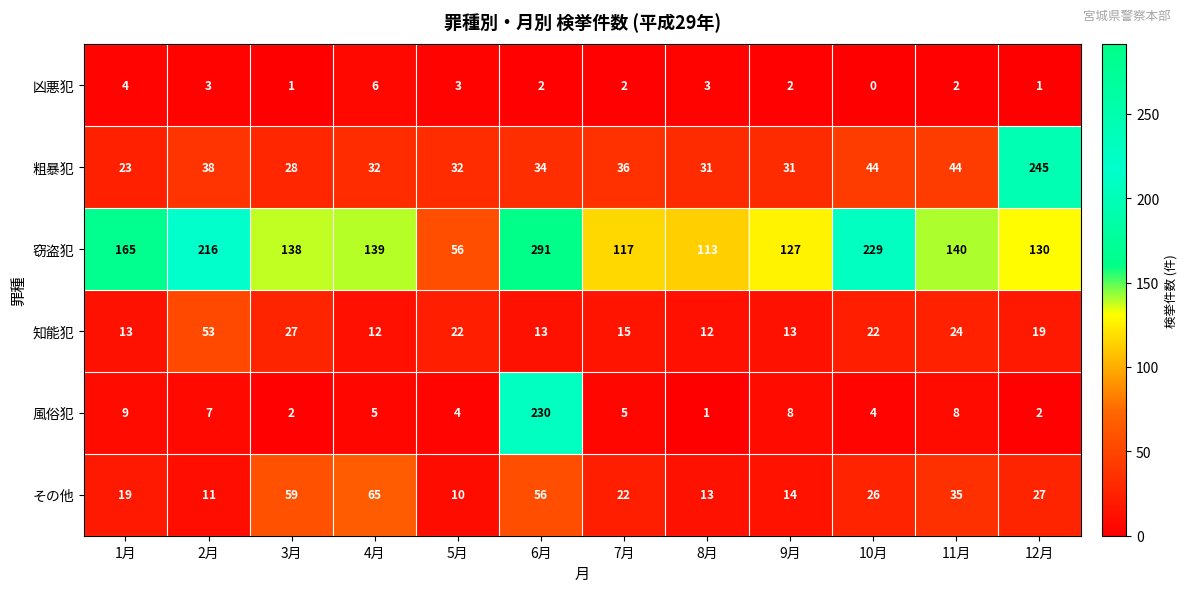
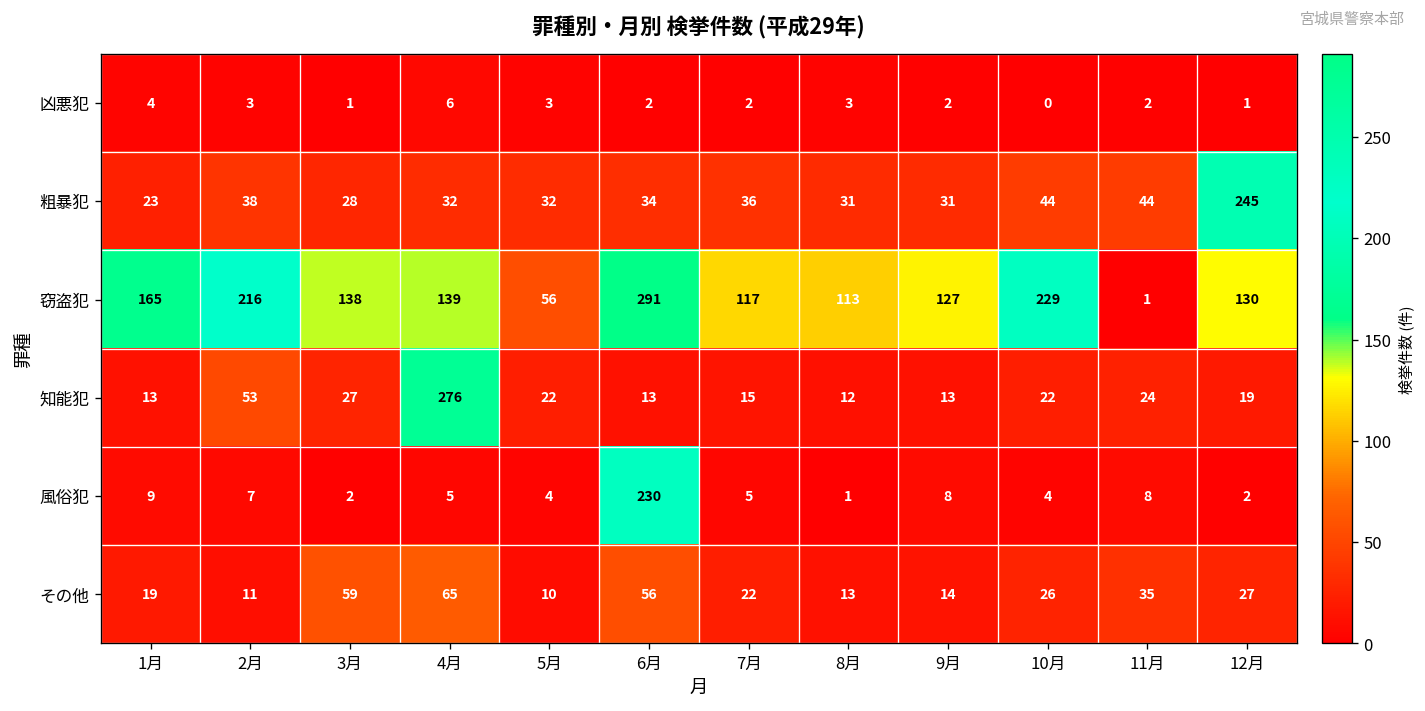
  {
    "凶悪犯": {
      "1月": 4,
      "2月": 3,
      "3月": 1,
      "4月": 6,
      "5月": 3,
      "6月": 2,
      "7月": 2,
      "8月": 3,
      "9月": 2,
      "10月": 0,
      "11月": 2,
      "12月": 1
    },
    "粗暴犯": {
      "1月": 23,
      "2月": 38,
      "3月": 28,
      "4月": 32,
      "5月": 32,
      "6月": 34,
      "7月": 36,
      "8月": 31,
      "9月": 31,
      "10月": 44,
      "11月": 44,
      "12月": 245
    },
    "窃盗犯": {
      "1月": 165,
      "2月": 216,
      "3月": 138,
      "4月": 139,
      "5月": 56,
      "6月": 291,
      "7月": 117,
      "8月": 113,
      "9月": 127,
      "10月": 229,
-     "11月": 140,
+     "11月": 1,
      "12月": 130
    },
    "知能犯": {
      "1月": 13,
      "2月": 53,
      "3月": 27,
-     "4月": 12,
+     "4月": 276,
      "5月": 22,
      "6月": 13,
      "7月": 15,
      "8月": 12,
      "9月": 13,
      "10月": 22,
      "11月": 24,
      "12月": 19
    },
    "風俗犯": {
      "1月": 9,
      "2月": 7,
      "3月": 2,
      "4月": 5,
      "5月": 4,
      "6月": 230,
      "7月": 5,
      "8月": 1,
      "9月": 8,
      "10月": 4,
      "11月": 8,
      "12月": 2
    },
    "その他": {
      "1月": 19,
      "2月": 11,
      "3月": 59,
      "4月": 65,
      "5月": 10,
      "6月": 56,
      "7月": 22,
      "8月": 13,
      "9月": 14,
      "10月": 26,
      "11月": 35,
      "12月": 27
    }
  }
